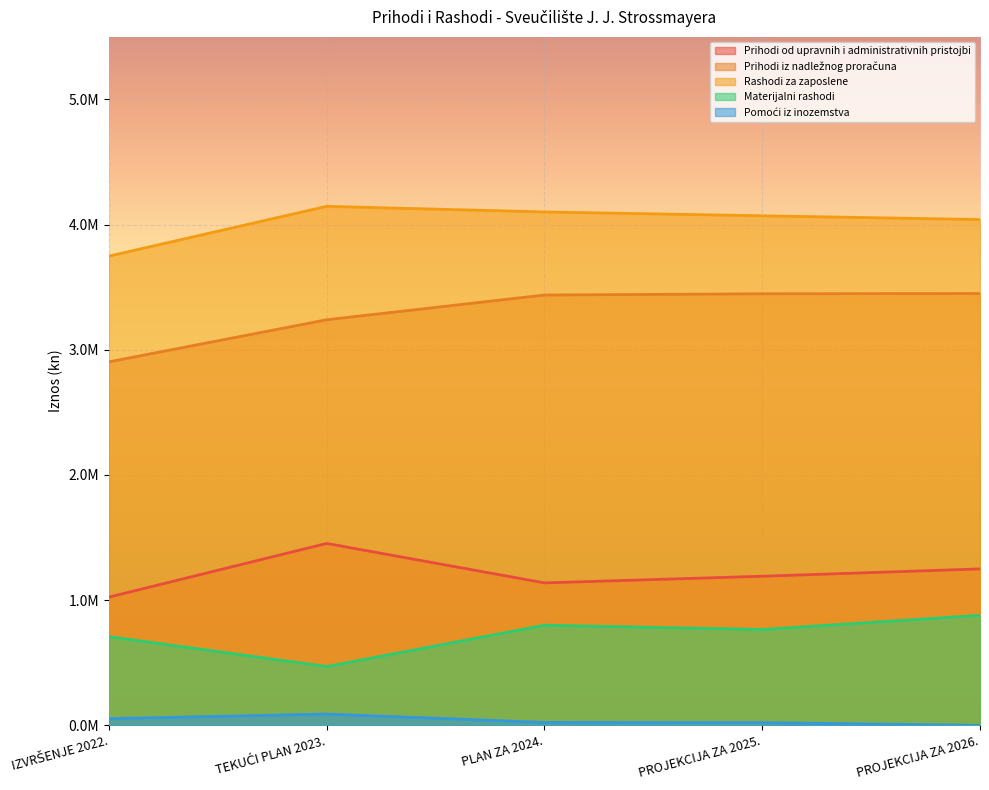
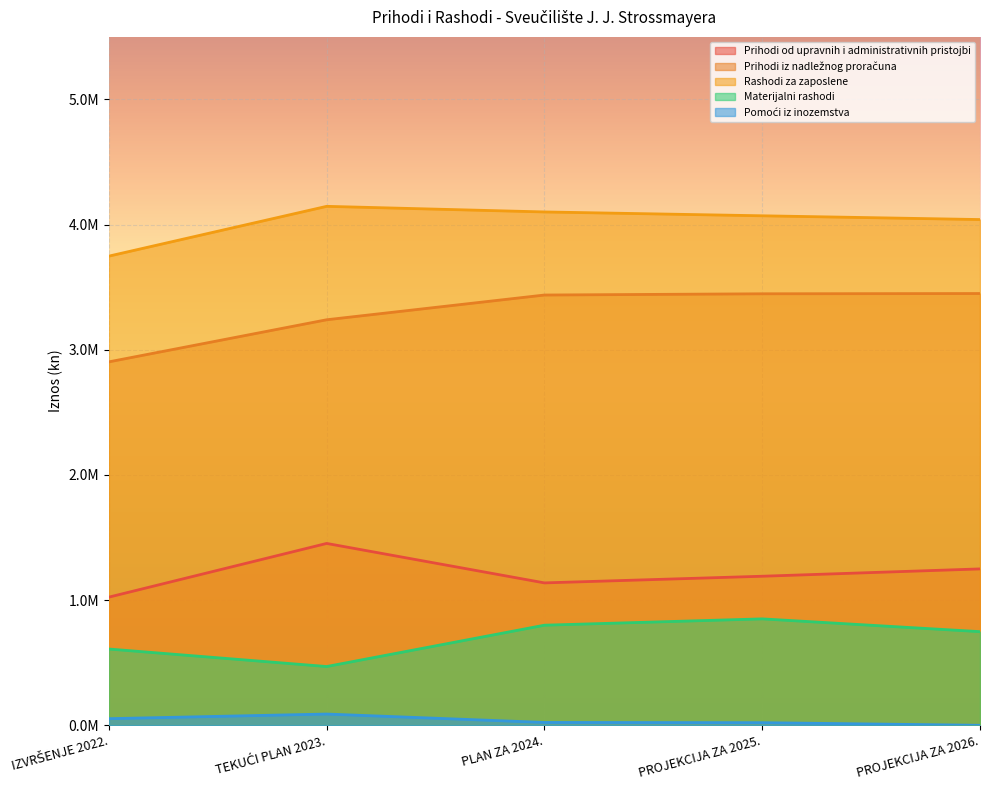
  {
    "Materijalni rashodi": {
-     "IZVRŠENJE 2022.": 710000,
+     "IZVRŠENJE 2022.": 610000,
      "TEKUĆI PLAN 2023.": 470000,
      "PLAN ZA 2024.": 800000,
-     "PROJEKCIJA ZA 2025.": 770000,
-     "PROJEKCIJA ZA 2026.": 880000
+     "PROJEKCIJA ZA 2025.": 850000,
+     "PROJEKCIJA ZA 2026.": 750000
    },
    "Pomoći iz inozemstva": {
      "IZVRŠENJE 2022.": 50000,
      "TEKUĆI PLAN 2023.": 90000,
      "PLAN ZA 2024.": 20000,
      "PROJEKCIJA ZA 2025.": 20000,
      "PROJEKCIJA ZA 2026.": 0
    }
  }
